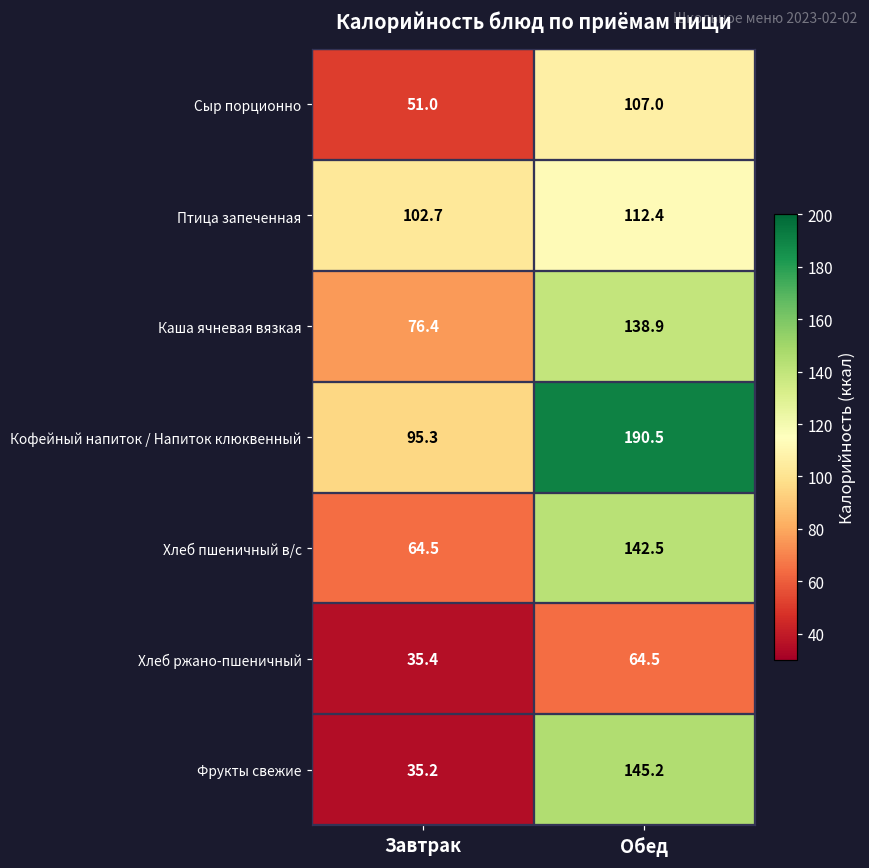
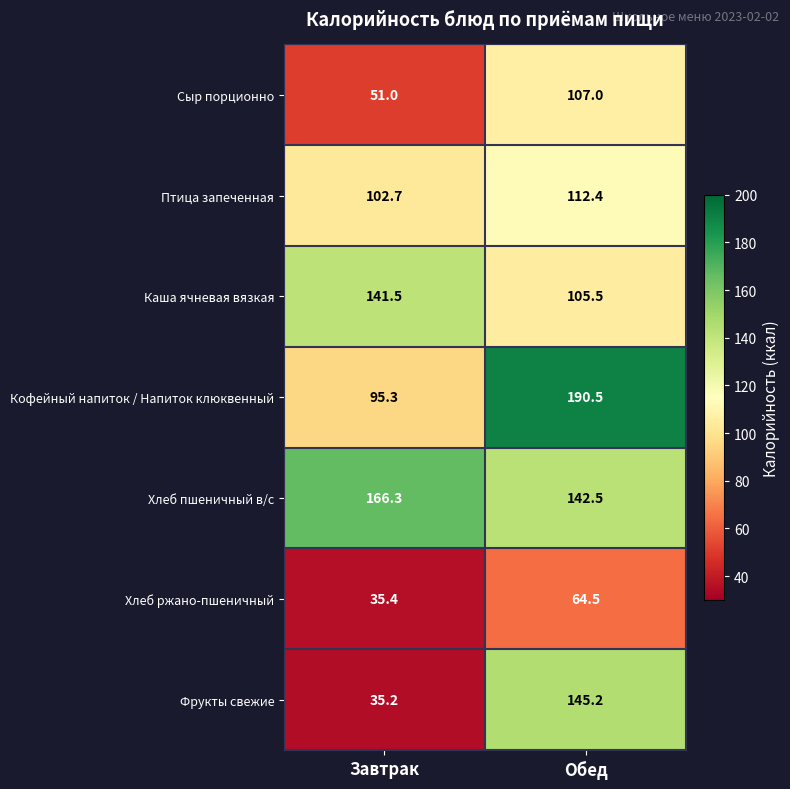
  {
    "Сыр порционно": {
      "Завтрак": 51.0,
      "Обед": 107.0
    },
    "Птица запеченная": {
      "Завтрак": 102.7,
      "Обед": 112.4
    },
    "Каша ячневая вязкая": {
-     "Завтрак": 76.4,
-     "Обед": 138.9
+     "Завтрак": 141.5,
+     "Обед": 105.5
    },
    "Кофейный напиток / Напиток клюквенный": {
      "Завтрак": 95.3,
      "Обед": 190.5
    },
    "Хлеб пшеничный в/с": {
-     "Завтрак": 64.5,
+     "Завтрак": 166.3,
      "Обед": 142.5
    },
    "Хлеб ржано-пшеничный": {
      "Завтрак": 35.4,
      "Обед": 64.5
    },
    "Фрукты свежие": {
      "Завтрак": 35.2,
      "Обед": 145.2
    }
  }
